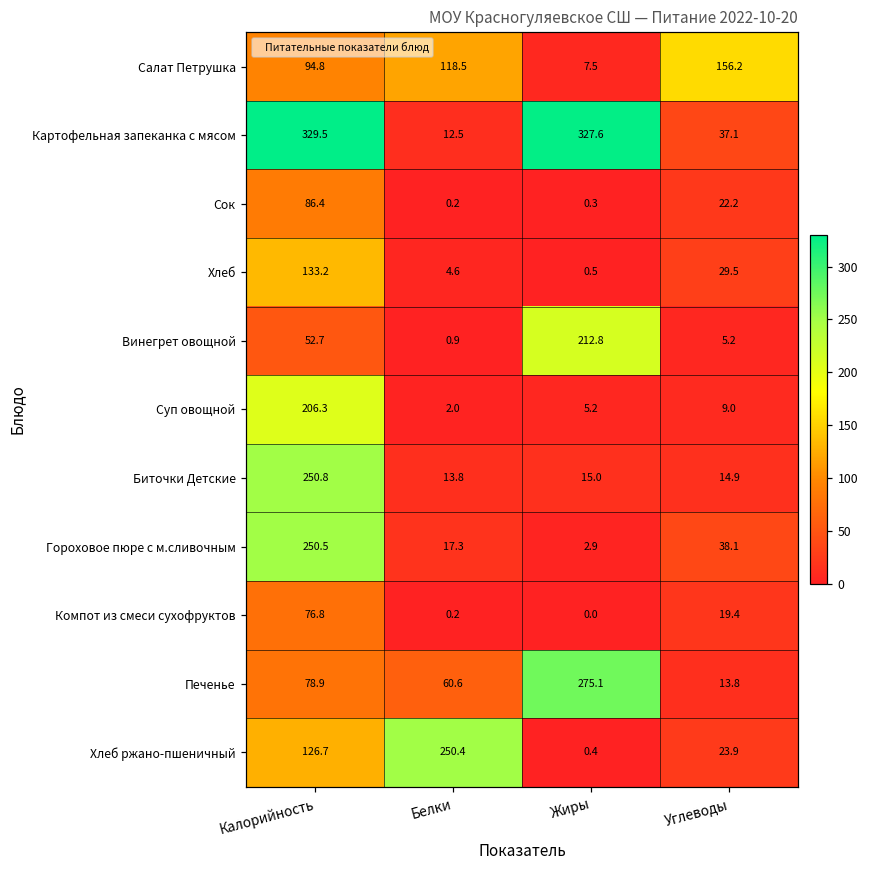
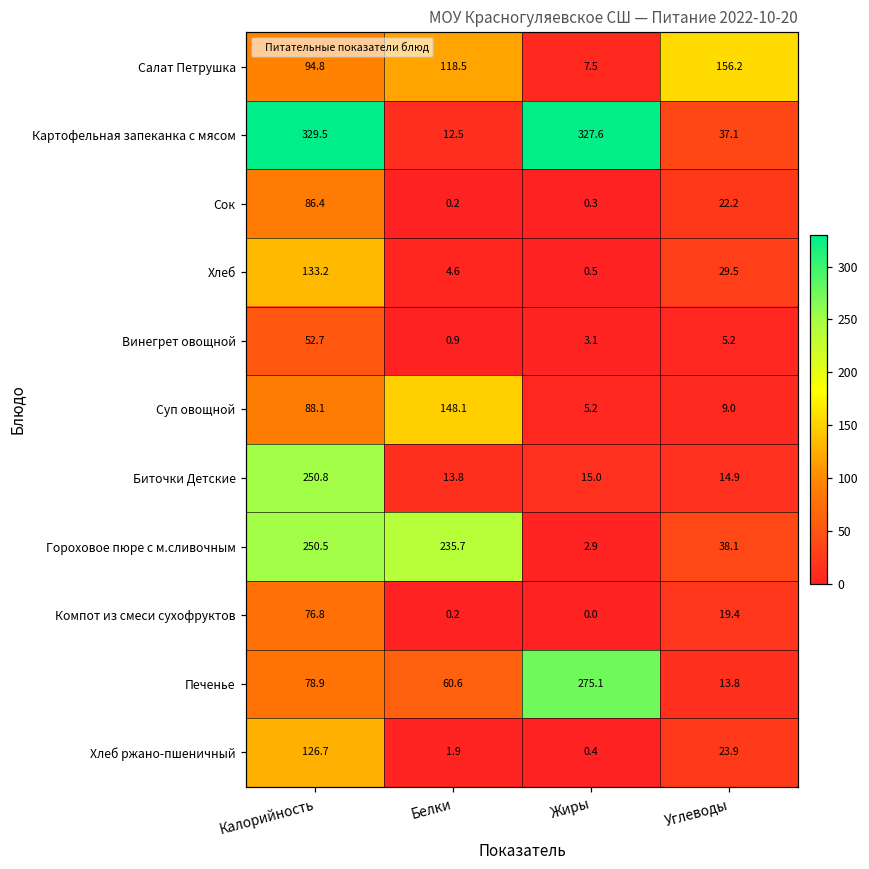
  {
    "Салат Петрушка": {
      "Калорийность": 94.8,
      "Белки": 118.5,
      "Жиры": 7.5,
      "Углеводы": 156.2
    },
    "Картофельная запеканка с мясом": {
      "Калорийность": 329.5,
      "Белки": 12.5,
      "Жиры": 327.6,
      "Углеводы": 37.1
    },
    "Сок": {
      "Калорийность": 86.4,
      "Белки": 0.2,
      "Жиры": 0.3,
      "Углеводы": 22.2
    },
    "Хлеб": {
      "Калорийность": 133.2,
      "Белки": 4.6,
      "Жиры": 0.5,
      "Углеводы": 29.5
    },
    "Винегрет овощной": {
      "Калорийность": 52.7,
      "Белки": 0.9,
-     "Жиры": 212.8,
+     "Жиры": 3.1,
      "Углеводы": 5.2
    },
    "Суп овощной": {
-     "Калорийность": 206.3,
-     "Белки": 2.0,
+     "Калорийность": 88.1,
+     "Белки": 148.1,
      "Жиры": 5.2,
      "Углеводы": 9.0
    },
    "Биточки Детские": {
      "Калорийность": 250.8,
      "Белки": 13.8,
      "Жиры": 15.0,
      "Углеводы": 14.9
    },
    "Гороховое пюре с м.сливочным": {
      "Калорийность": 250.5,
-     "Белки": 17.3,
+     "Белки": 235.7,
      "Жиры": 2.9,
      "Углеводы": 38.1
    },
    "Компот из смеси сухофруктов": {
      "Калорийность": 76.8,
      "Белки": 0.2,
      "Жиры": 0.0,
      "Углеводы": 19.4
    },
    "Печенье": {
      "Калорийность": 78.9,
      "Белки": 60.6,
      "Жиры": 275.1,
      "Углеводы": 13.8
    },
    "Хлеб ржано-пшеничный": {
      "Калорийность": 126.7,
-     "Белки": 250.4,
+     "Белки": 1.9,
      "Жиры": 0.4,
      "Углеводы": 23.9
    }
  }
